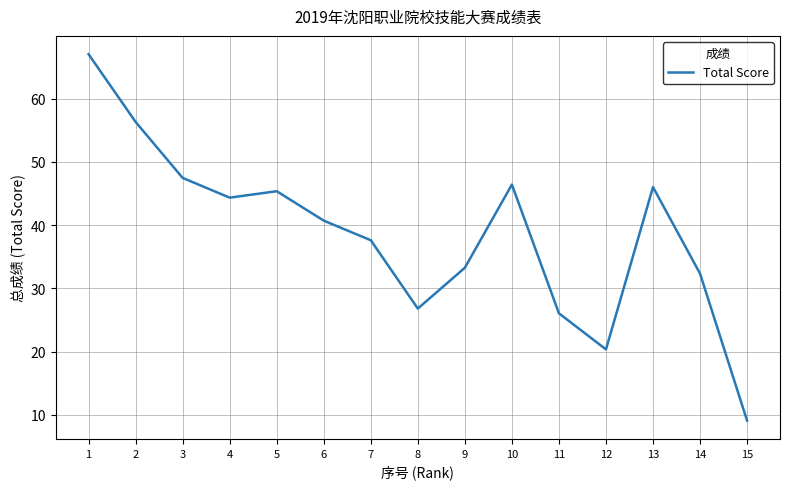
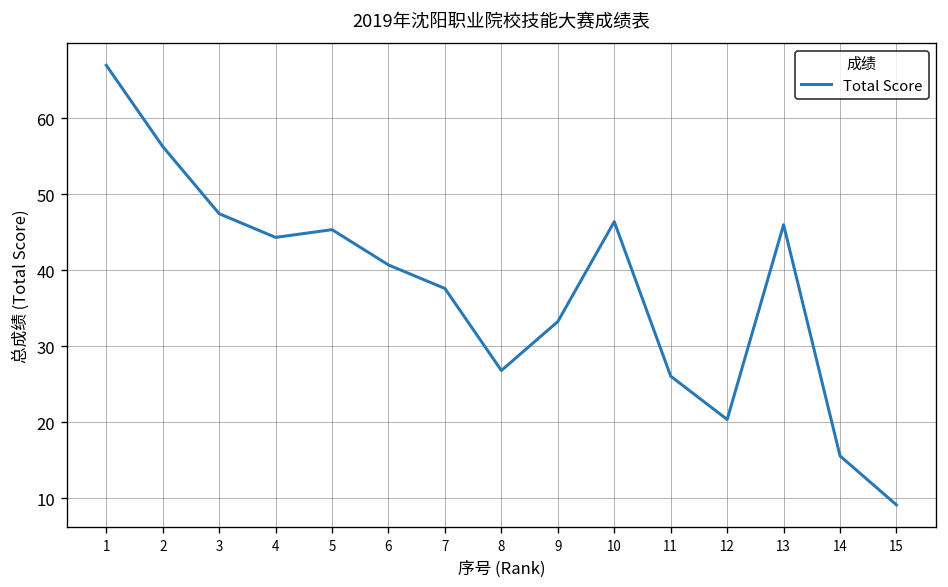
  {
    "1": 67,
    "2": 56,
    "3": 47,
    "4": 44,
    "5": 45,
    "6": 41,
    "7": 38,
    "8": 27,
    "9": 33,
    "10": 46,
    "11": 26,
    "12": 20,
    "13": 46,
-   "14": 32,
+   "14": 16,
    "15": 9
  }
